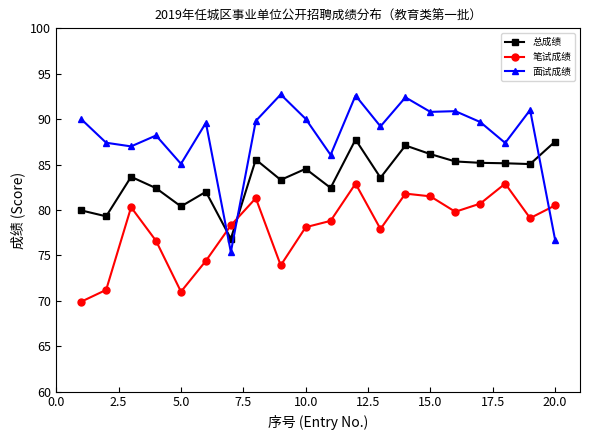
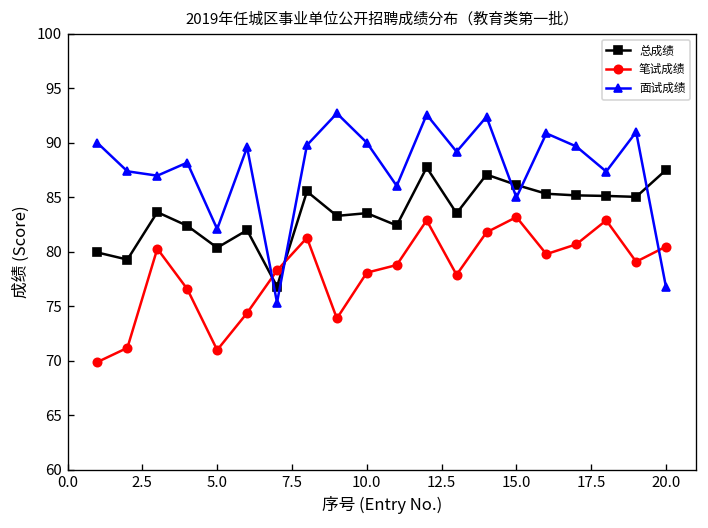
  {
    "总成绩": {
      "5.0": 80,
-     "10.0": 85,
+     "10.0": 84,
      "15.0": 86,
      "20.0": 88
    },
    "笔试成绩": {
      "5.0": 71,
      "10.0": 78,
-     "15.0": 82,
+     "15.0": 83,
      "20.0": 81
    },
    "面试成绩": {
-     "5.0": 85,
+     "5.0": 82,
      "10.0": 90,
-     "15.0": 91,
+     "15.0": 85,
      "20.0": 77
    }
  }
